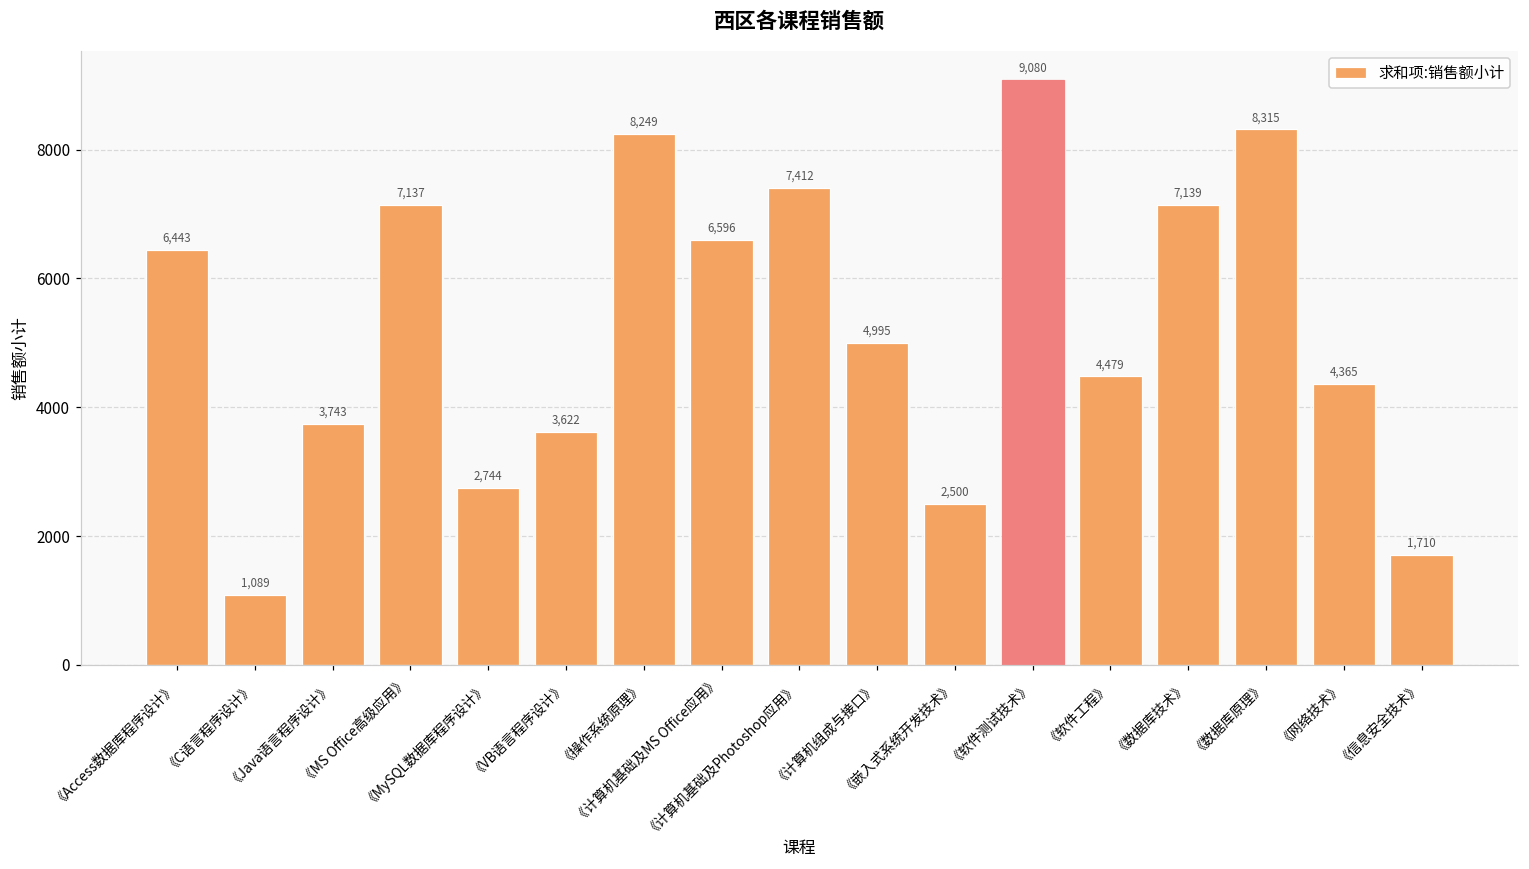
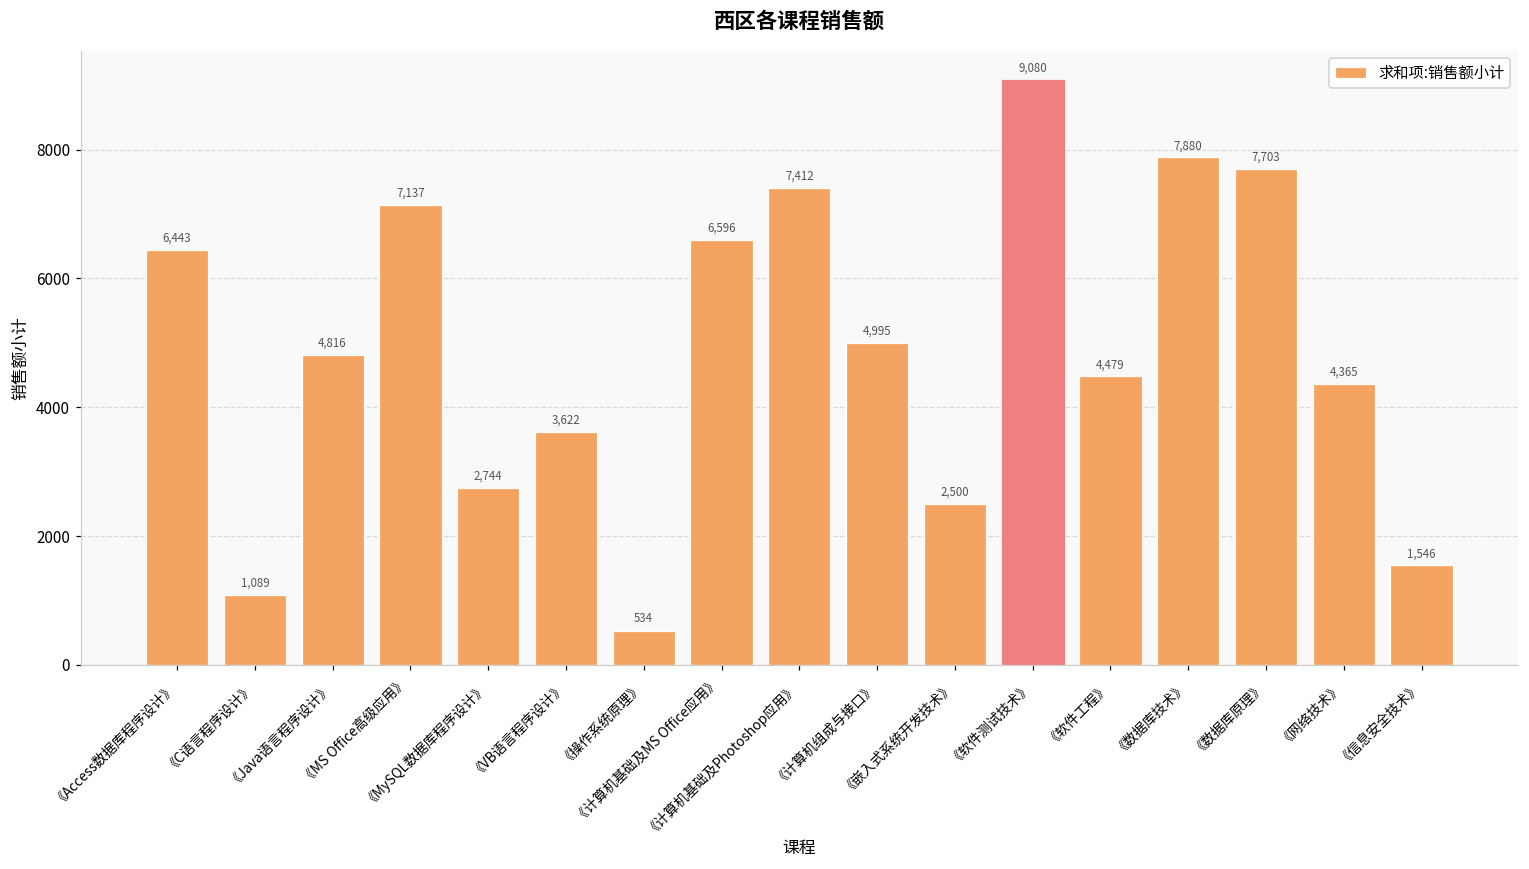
  {
    "《Access数据库程序设计》": "6,443",
    "《C语言程序设计》": "1,089",
-   "《Java语言程序设计》": "3,743",
+   "《Java语言程序设计》": "4,816",
    "《MS Office高级应用》": "7,137",
    "《MySQL数据库程序设计》": "2,744",
    "《VB语言程序设计》": "3,622",
-   "《操作系统原理》": "8,249",
+   "《操作系统原理》": "534",
    "《计算机基础及MS Office应用》": "6,596",
    "《计算机基础及Photoshop应用》": "7,412",
    "《计算机组成与接口》": "4,995",
    "《嵌入式系统开发技术》": "2,500",
    "《软件测试技术》": "9,080",
    "《软件工程》": "4,479",
-   "《数据库技术》": "7,139",
-   "《数据库原理》": "8,315",
+   "《数据库技术》": "7,880",
+   "《数据库原理》": "7,703",
    "《网络技术》": "4,365",
-   "《信息安全技术》": "1,710"
+   "《信息安全技术》": "1,546"
  }
